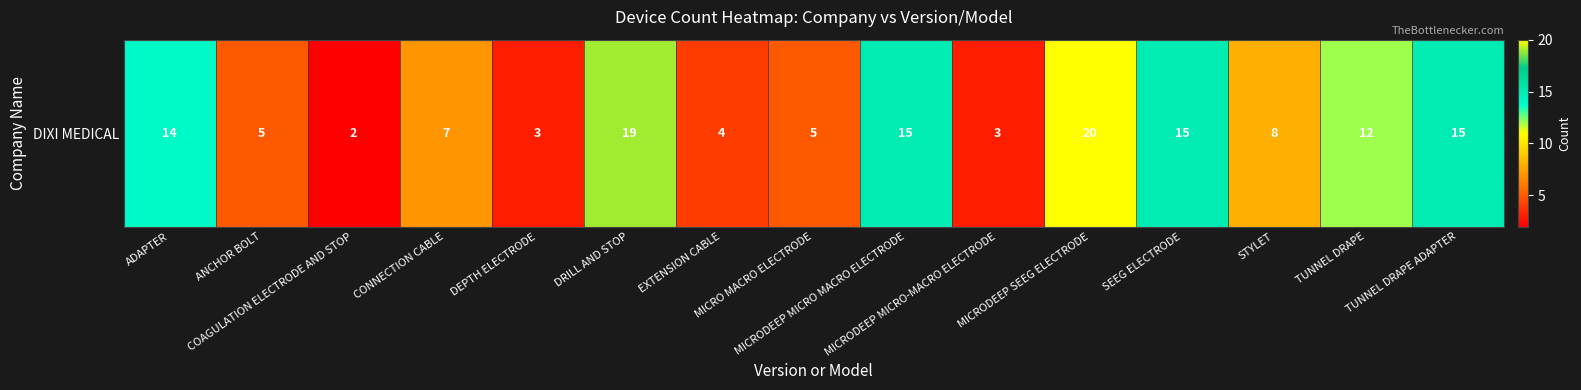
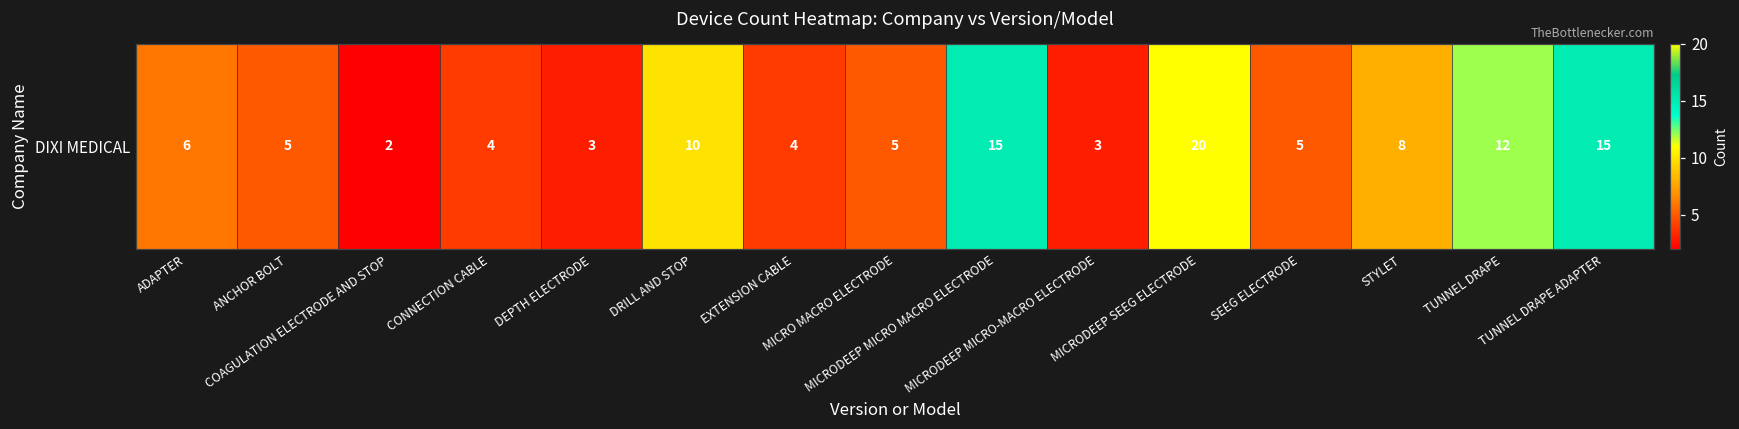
  {
    "DIXI MEDICAL": {
-     "ADAPTER": 14,
+     "ADAPTER": 6,
      "ANCHOR BOLT": 5,
      "COAGULATION ELECTRODE AND STOP": 2,
-     "CONNECTION CABLE": 7,
+     "CONNECTION CABLE": 4,
      "DEPTH ELECTRODE": 3,
-     "DRILL AND STOP": 19,
+     "DRILL AND STOP": 10,
      "EXTENSION CABLE": 4,
      "MICRO MACRO ELECTRODE": 5,
      "MICRODEEP MICRO MACRO ELECTRODE": 15,
      "MICRODEEP MICRO-MACRO ELECTRODE": 3,
      "MICRODEEP SEEG ELECTRODE": 20,
-     "SEEG ELECTRODE": 15,
+     "SEEG ELECTRODE": 5,
      "STYLET": 8,
      "TUNNEL DRAPE": 12,
      "TUNNEL DRAPE ADAPTER": 15
    }
  }
